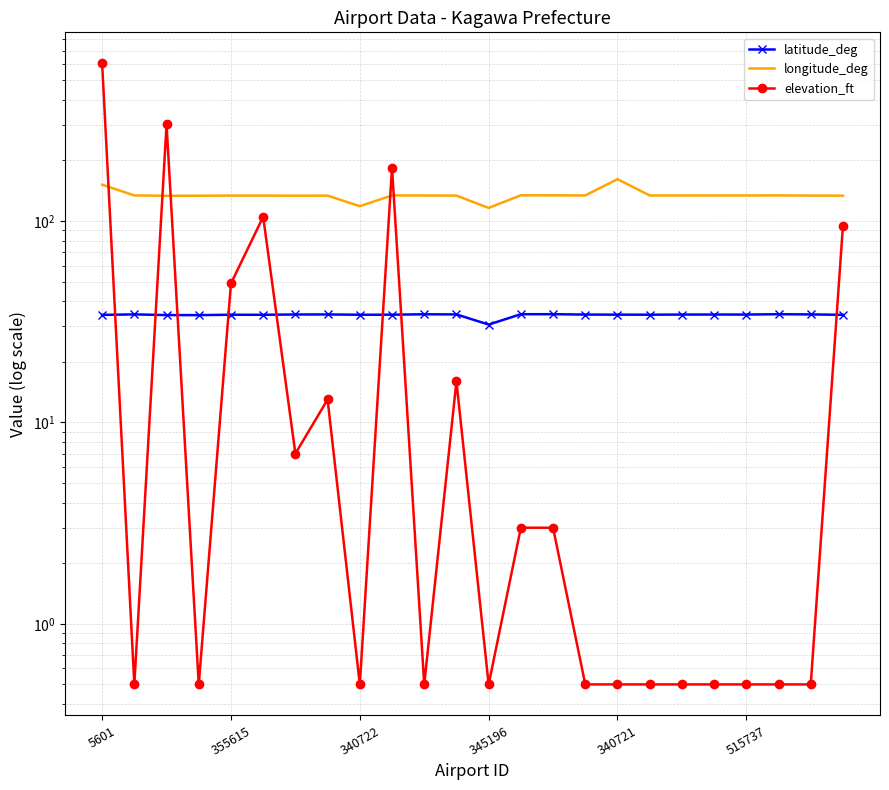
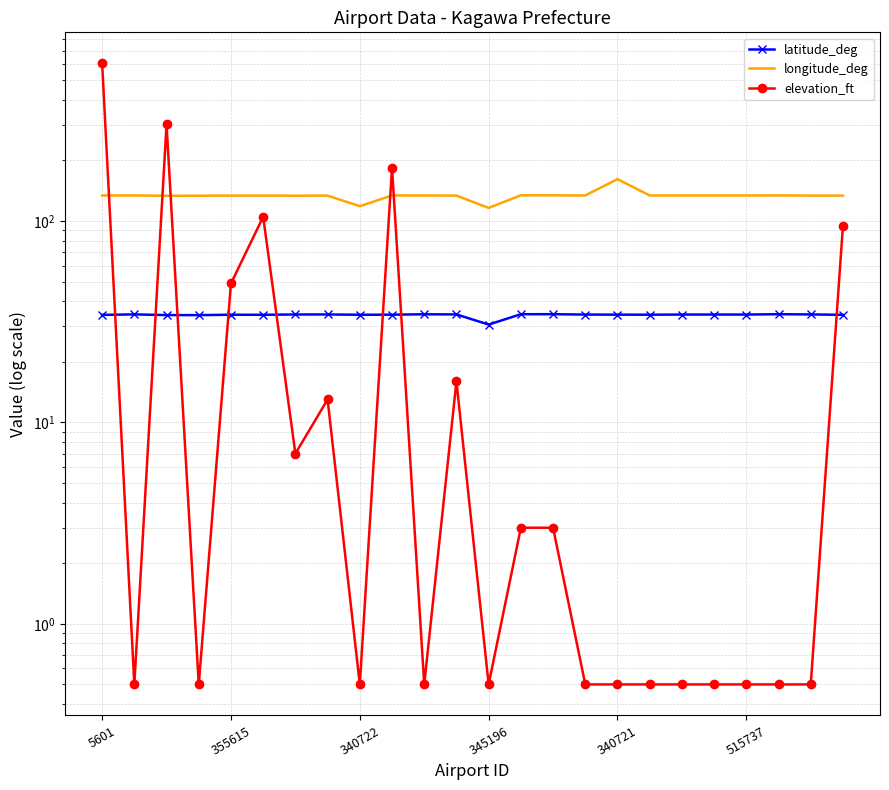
  {
    "latitude_deg": {
      "5601": 34,
      "355615": 34,
      "340722": 34,
      "345196": 31,
      "340721": 34,
      "515737": 34
    },
    "longitude_deg": {
-     "5601": 150,
+     "5601": 130,
      "355615": 130,
      "340722": 120,
      "345196": 120,
      "340721": 160,
      "515737": 130
    },
    "elevation_ft": {
      "5601": 610,
      "355615": 49,
      "340722": 0.50,
      "345196": 0.50,
      "340721": 0.50,
      "515737": 0.50
    }
  }
